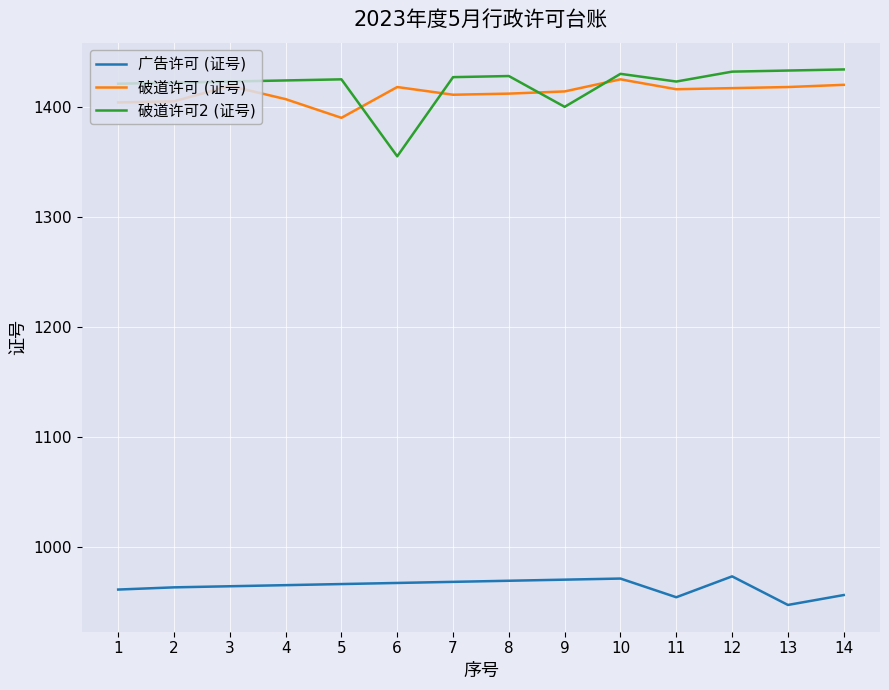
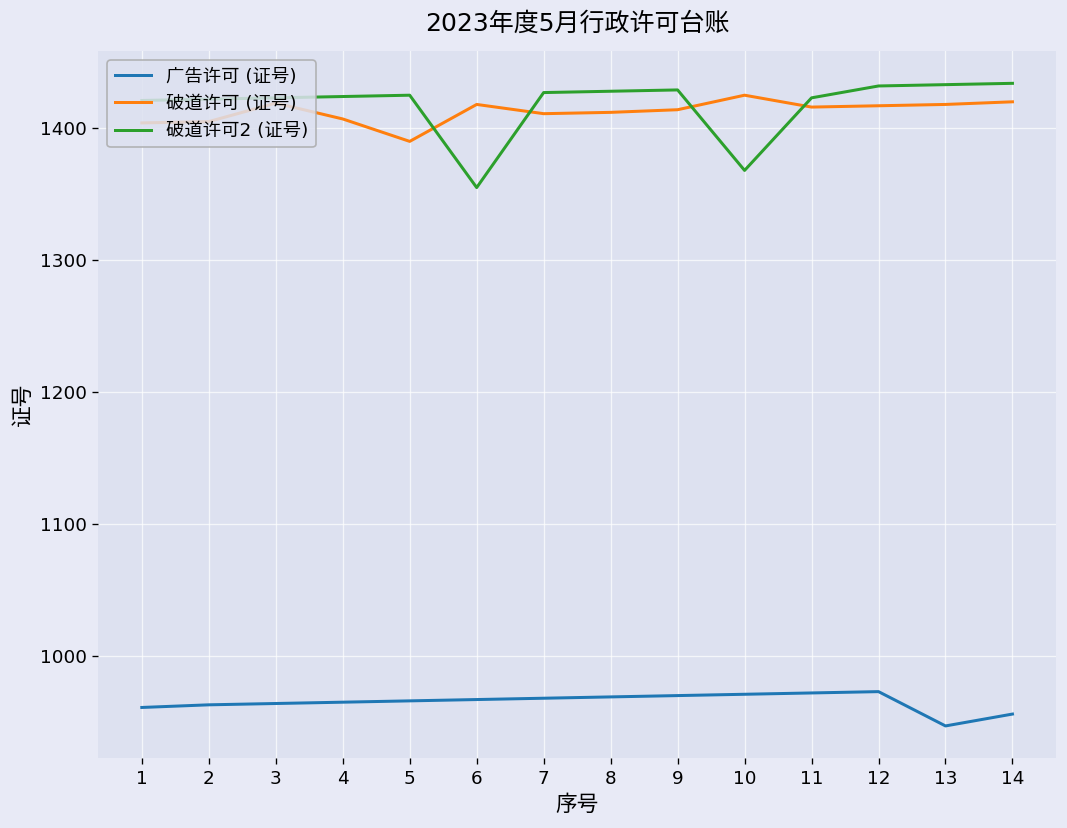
  {
    "广告许可 (证号)": {
      "1": 961,
      "2": 963,
      "3": 964,
      "4": 965,
      "5": 966,
      "6": 967,
      "7": 968,
      "8": 969,
      "9": 970,
      "10": 971,
-     "11": 954,
+     "11": 972,
      "12": 973,
      "13": 947,
      "14": 956
    },
    "破道许可 (证号)": {
      "4": 1407,
      "5": 1390,
      "6": 1418,
      "7": 1411,
      "8": 1412,
      "9": 1414,
      "10": 1425,
      "11": 1416,
      "12": 1417,
      "13": 1418,
      "14": 1420
    },
    "破道许可2 (证号)": {
      "4": 1424,
      "5": 1425,
      "6": 1355,
      "7": 1427,
      "8": 1428,
-     "9": 1400,
-     "10": 1430,
+     "9": 1429,
+     "10": 1368,
      "11": 1423,
      "12": 1432,
      "13": 1433,
      "14": 1434
    }
  }
